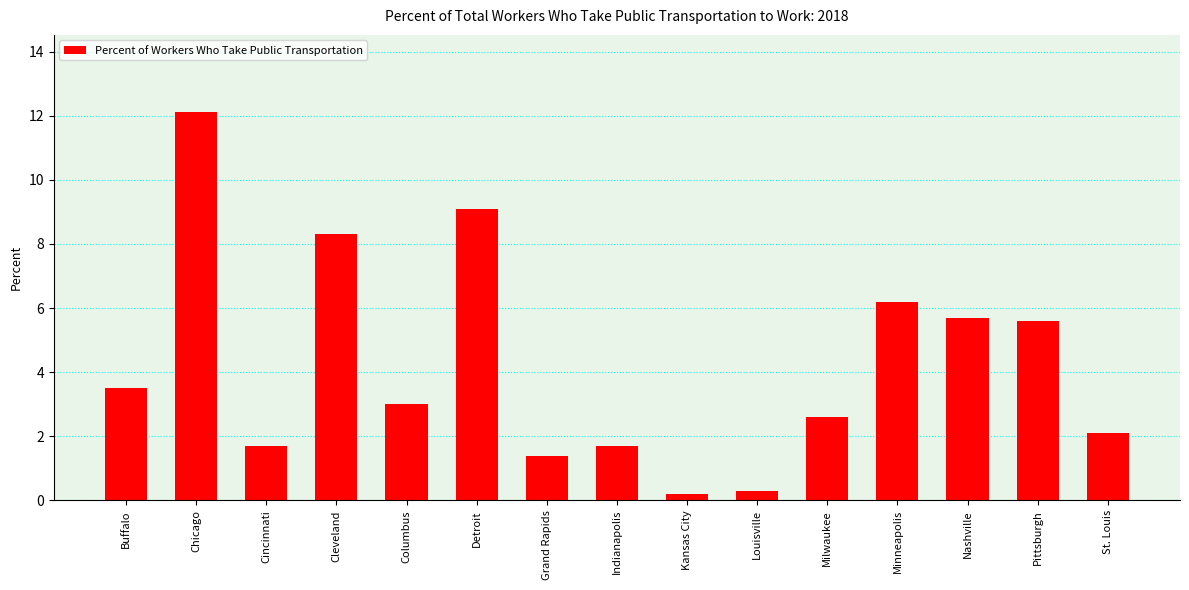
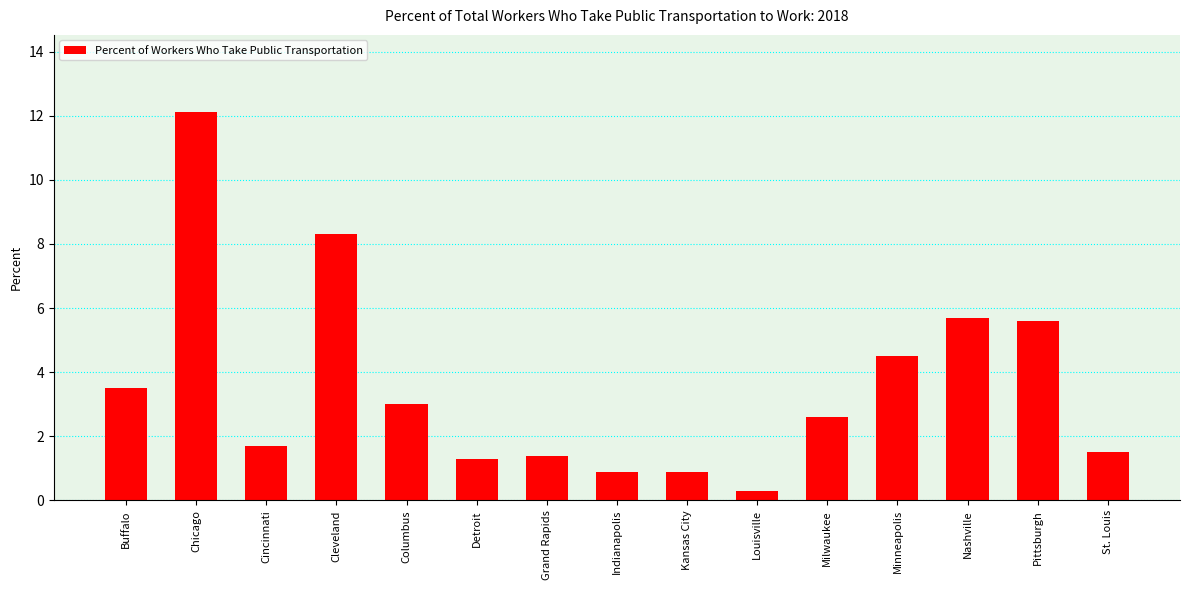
  {
    "Buffalo": 3.5,
    "Chicago": 12.1,
    "Cincinnati": 1.7,
    "Cleveland": 8.3,
    "Columbus": 3.0,
-   "Detroit": 9.1,
+   "Detroit": 1.3,
    "Grand Rapids": 1.4,
-   "Indianapolis": 1.7,
-   "Kansas City": 0.2,
+   "Indianapolis": 0.9,
+   "Kansas City": 0.9,
    "Louisville": 0.3,
    "Milwaukee": 2.6,
-   "Minneapolis": 6.2,
+   "Minneapolis": 4.5,
    "Nashville": 5.7,
    "Pittsburgh": 5.6,
-   "St. Louis": 2.1
+   "St. Louis": 1.5
  }
